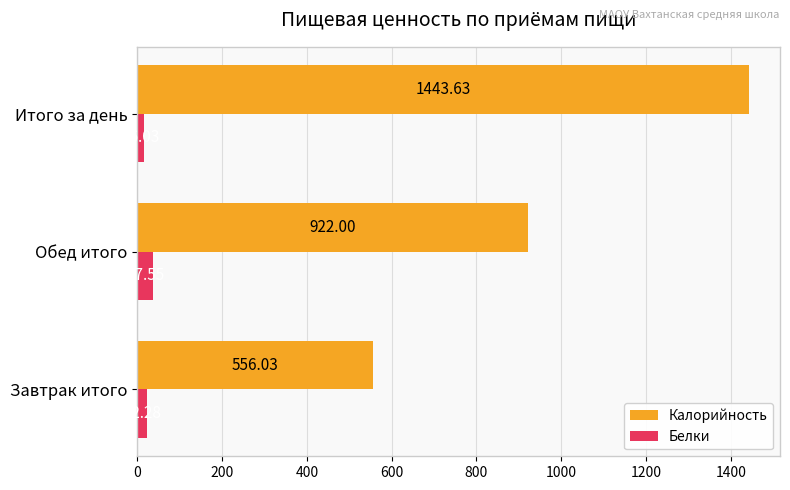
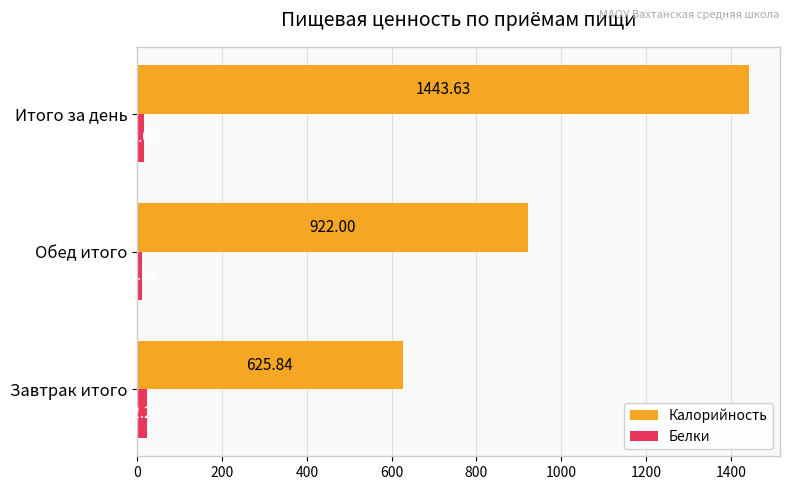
  {
    "Калорийность": {
      "Итого за день": 1443.63,
      "Обед итого": 922.00,
-     "Завтрак итого": 556.03
+     "Завтрак итого": 625.84
    },
    "Белки": {
      "Итого за день": 20,
-     "Обед итого": 40,
+     "Обед итого": 10,
      "Завтрак итого": 20
    }
  }
